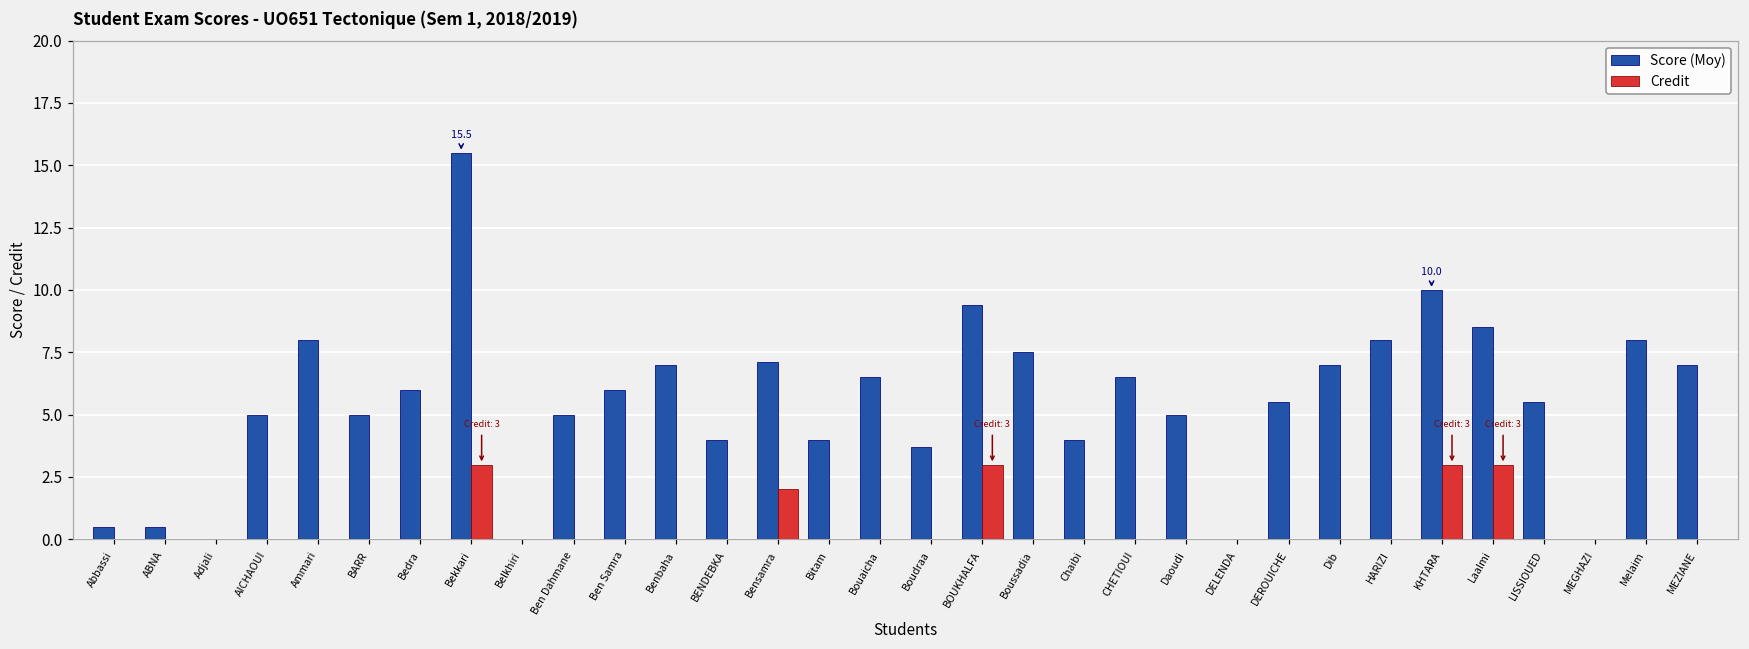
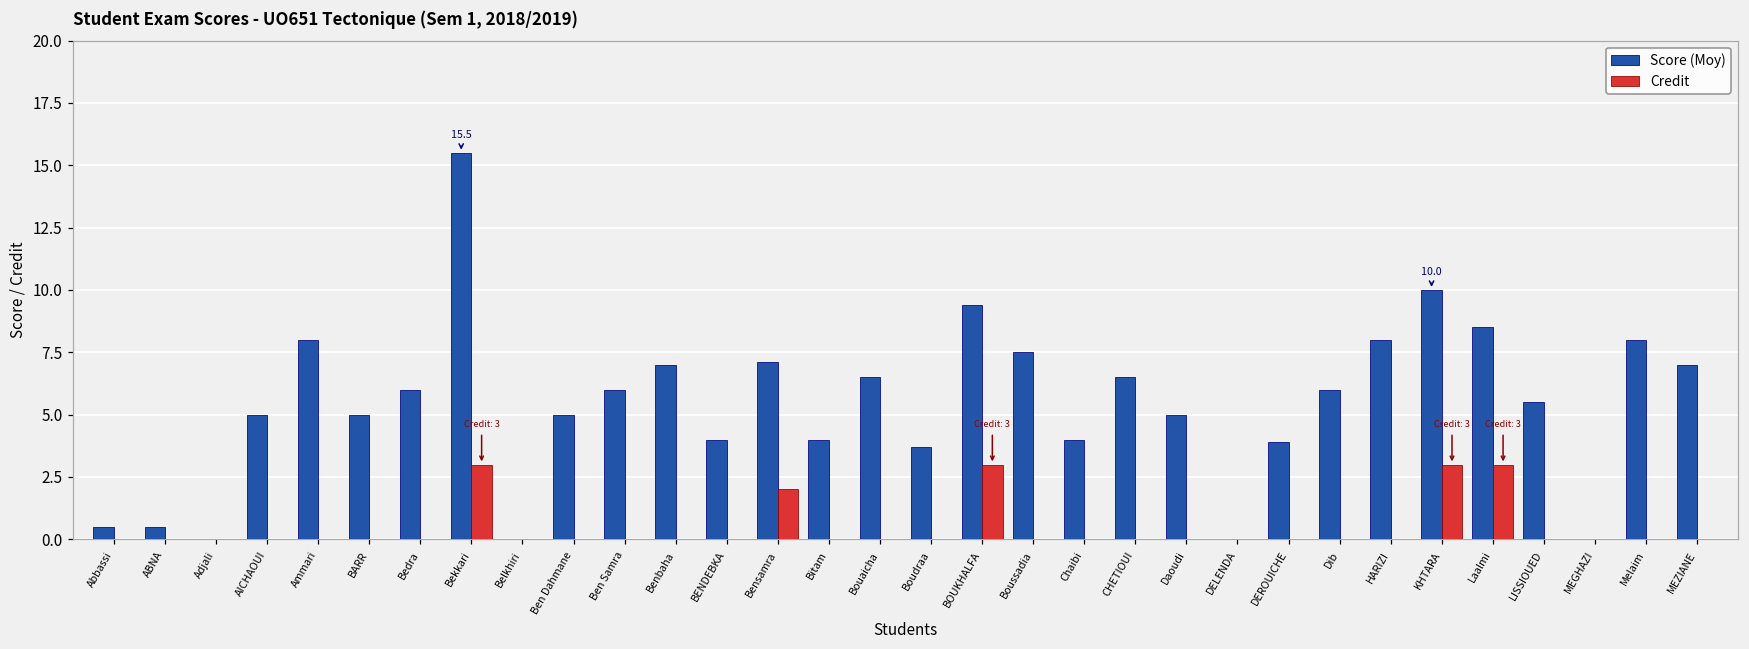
  {
    "Score (Moy)": {
      "Abbassi": 0.5,
      "ABNA": 0.5,
      "Adjali": 0.0,
      "AICHAOUI": 5.0,
      "Ammari": 8.0,
      "BARR": 5.0,
      "Bedra": 6.0,
      "Belkhiri": 0.0,
      "Ben Dahmane": 5.0,
      "Ben Samra": 6.0,
      "Benbaha": 7.0,
      "BENDEBKA": 4.0,
      "Bensamra": 7.1,
      "Bitam": 4.0,
      "Bouaicha": 6.5,
      "Boudraa": 3.7,
      "BOUKHALFA": 9.4,
      "Boussadia": 7.5,
      "Chaibi": 4.0,
      "CHETIOUI": 6.5,
      "Daoudi": 5.0,
      "DELENDA": 0.0,
-     "DEROUICHE": 5.5,
-     "Dib": 7,
+     "DEROUICHE": 3.9,
+     "Dib": 6,
      "HARIZI": 8.0,
      "Laalmi": 8.5,
      "LISSIOUED": 5.5,
      "MEGHAZI": 0.0,
      "Melaim": 8.0,
      "MEZIANE": 7.0
    },
    "Credit": {
      "Bekkari": 3,
      "BOUKHALFA": 3,
      "KHTARA": 3,
      "Laalmi": 3
    }
  }
